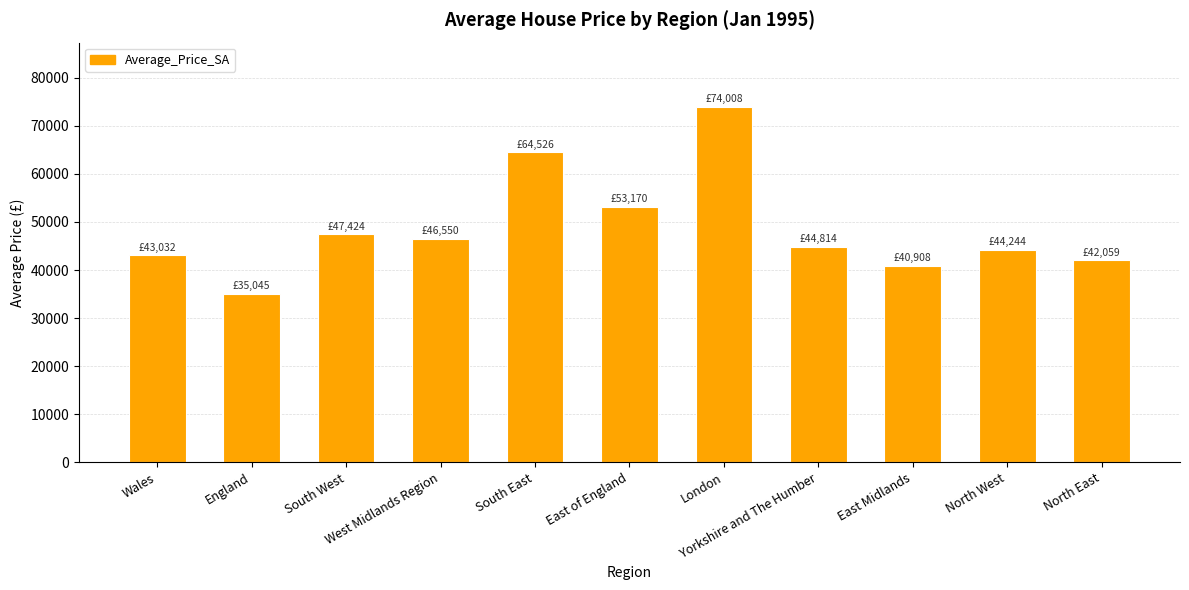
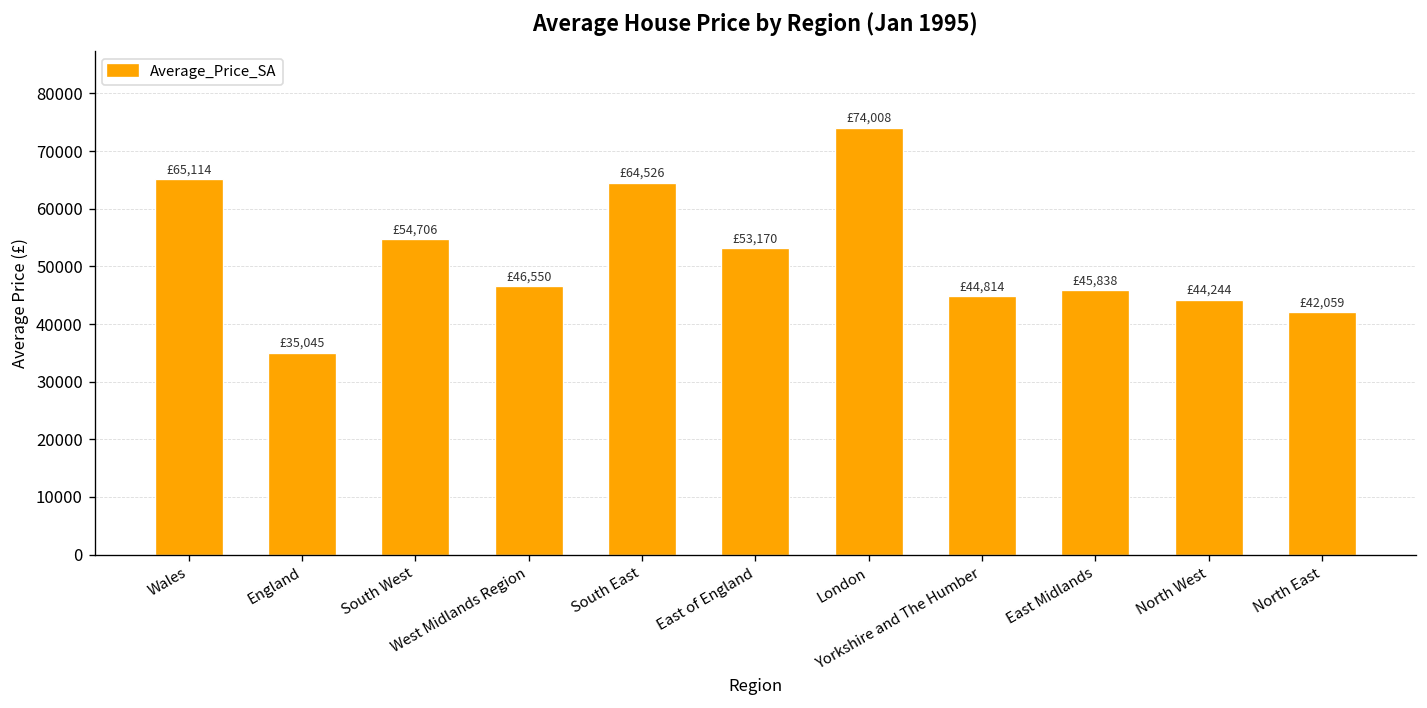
  {
-   "Wales": "£43,032",
+   "Wales": "£65,114",
    "England": "£35,045",
-   "South West": "£47,424",
+   "South West": "£54,706",
    "West Midlands Region": "£46,550",
    "South East": "£64,526",
    "East of England": "£53,170",
    "London": "£74,008",
    "Yorkshire and The Humber": "£44,814",
-   "East Midlands": "£40,908",
+   "East Midlands": "£45,838",
    "North West": "£44,244",
    "North East": "£42,059"
  }
